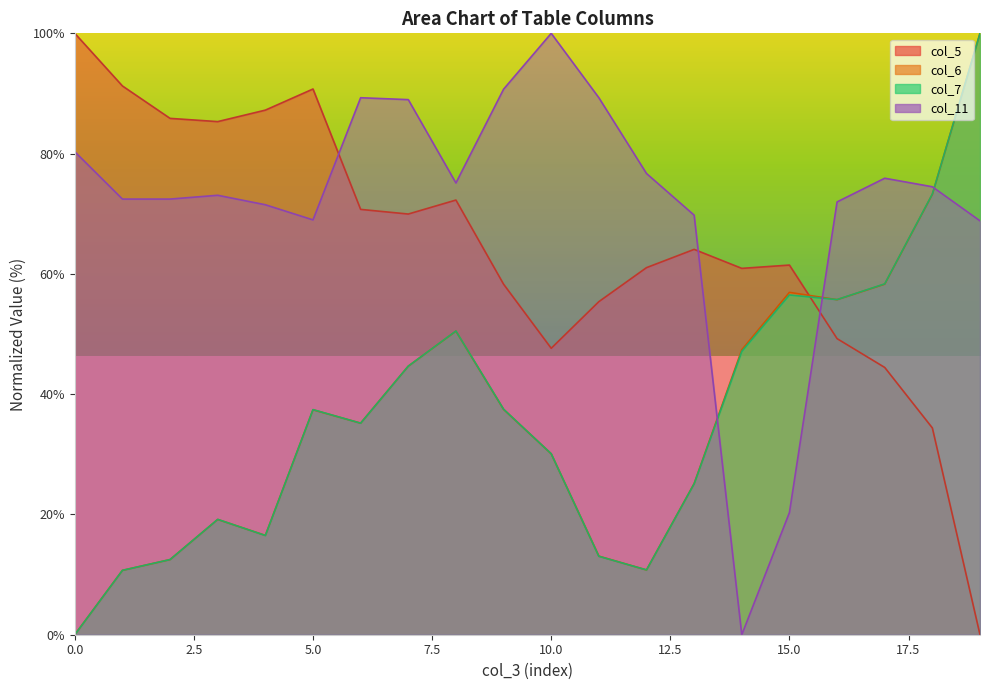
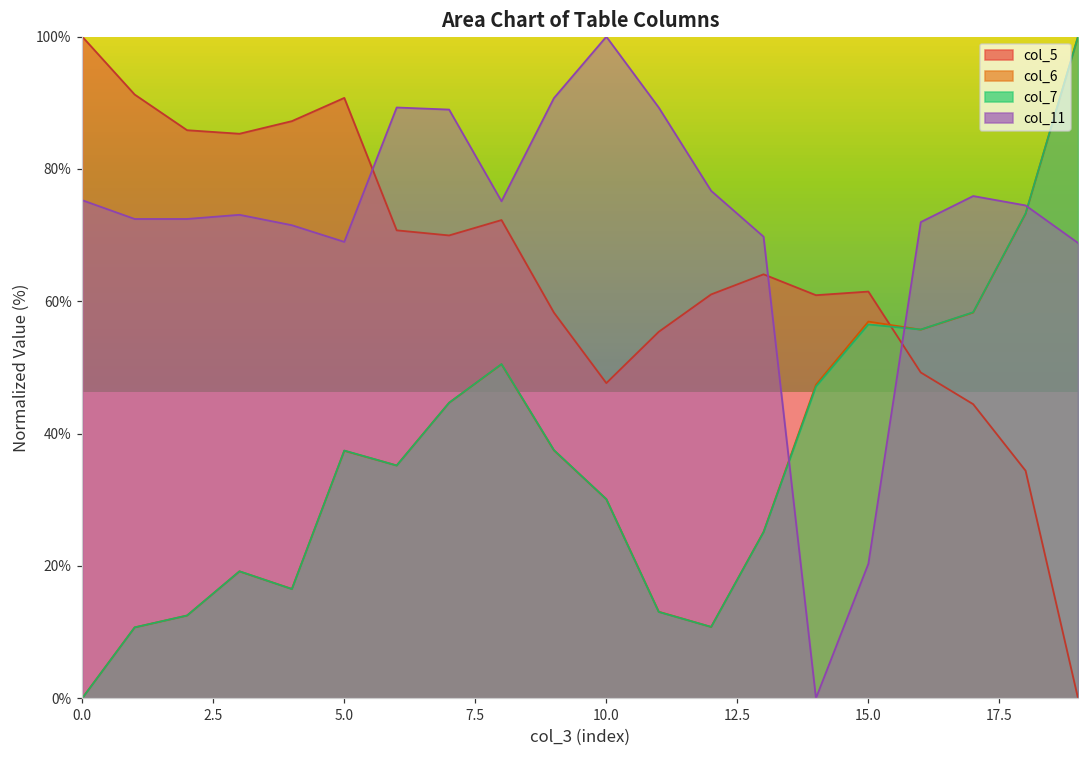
  {
    "col_11": {
-     "0.0": "80%",
+     "0.0": "75%",
      "5.0": "69%",
      "10.0": "100%",
      "15.0": "20%"
    }
  }
